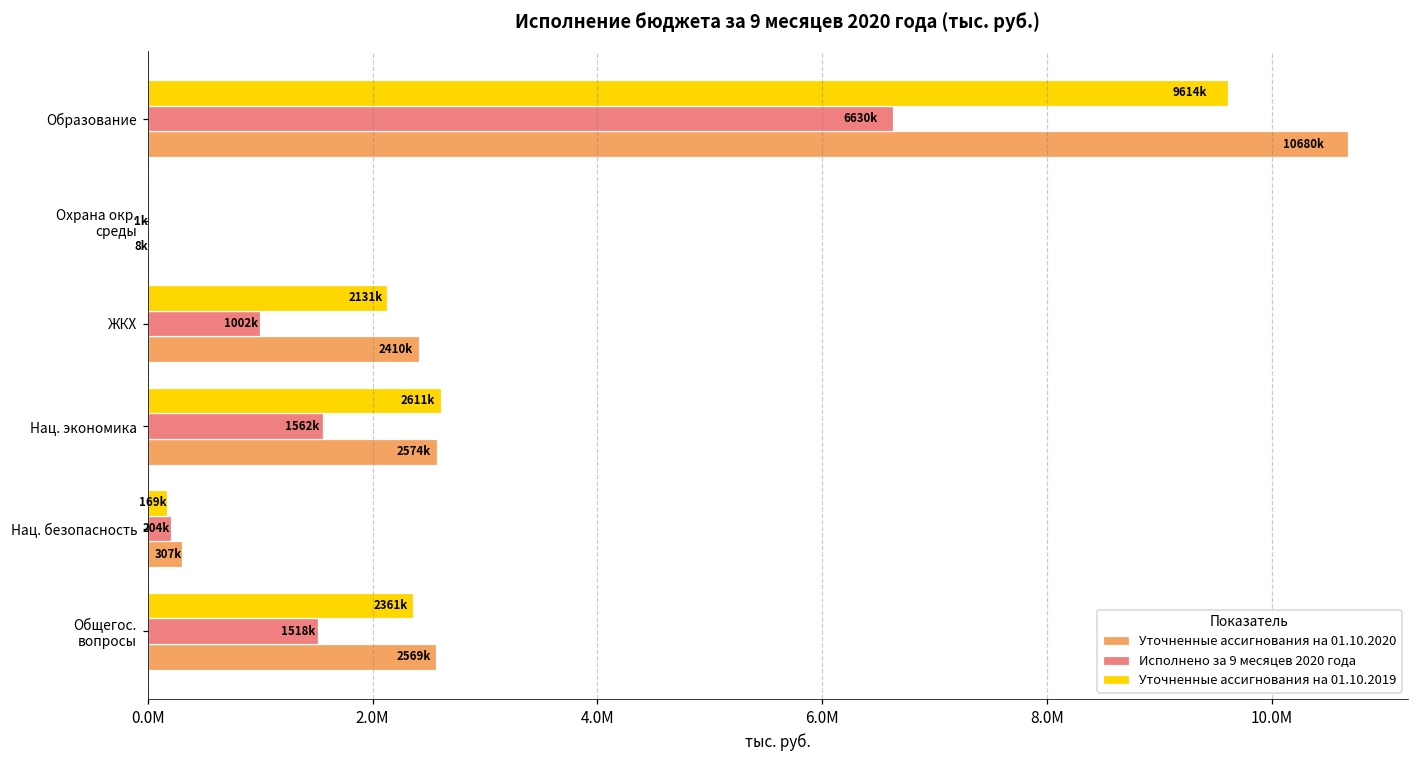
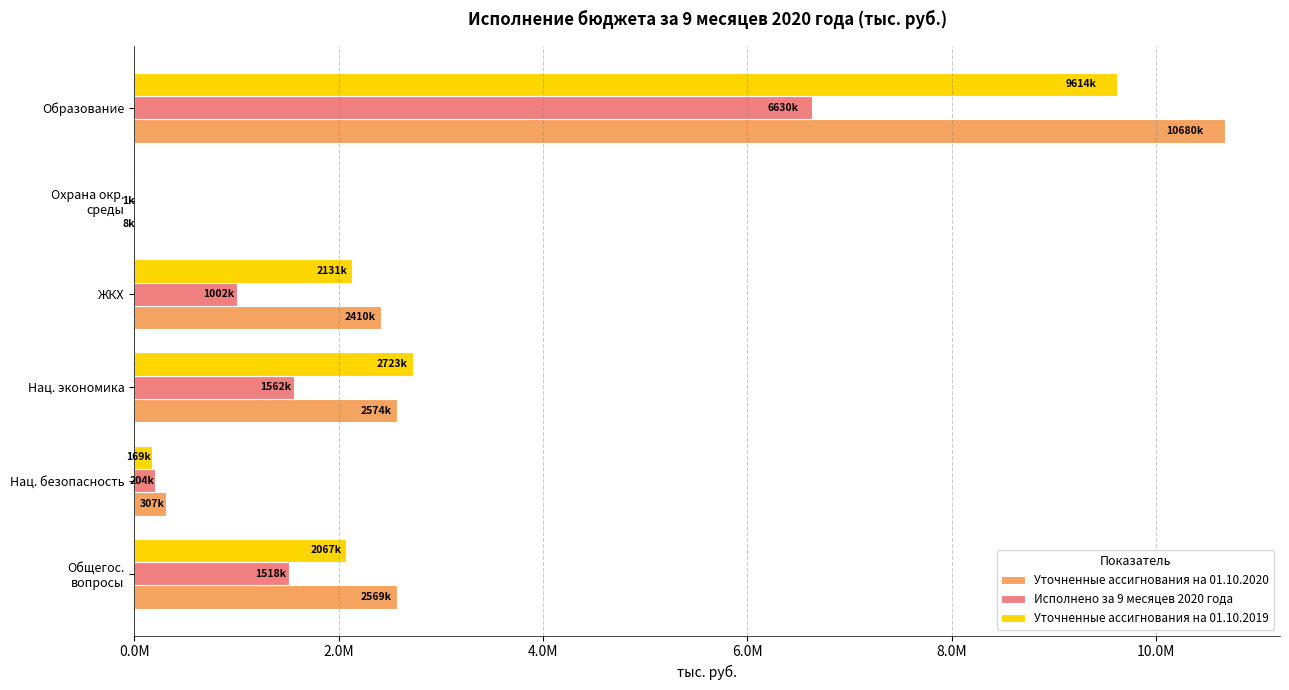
  {
    "Уточненные ассигнования на 01.10.2019": {
      "Образование": "9614k",
      "ЖКХ": "2131k",
-     "Нац. экономика": "2611k",
+     "Нац. экономика": "2723k",
      "Нац. безопасность": "169k",
-     "Общегос. вопросы": "2361k"
+     "Общегос. вопросы": "2067k"
    }
  }
